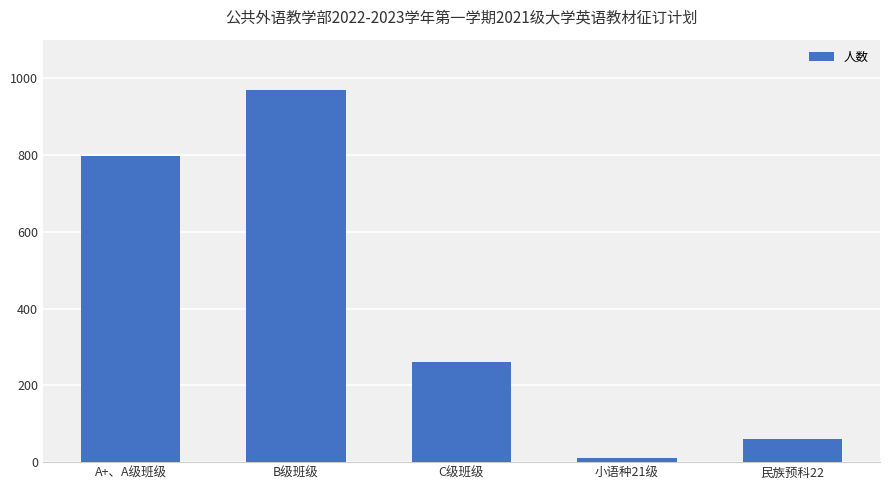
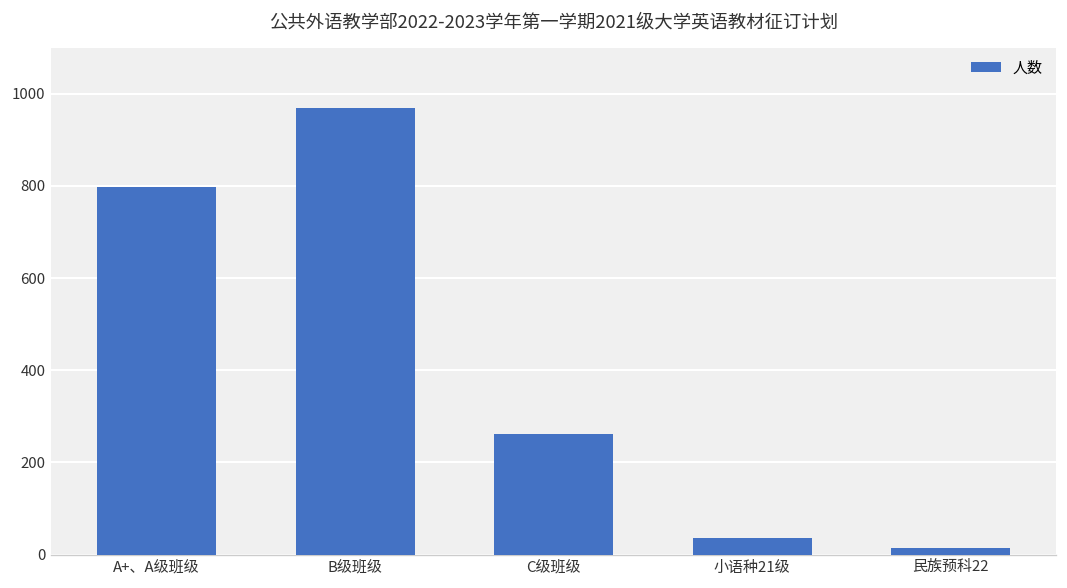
  {
    "A+、A级班级": 800,
    "B级班级": 970,
    "C级班级": 260,
-   "小语种21级": 10,
-   "民族预科22": 60
+   "小语种21级": 40,
+   "民族预科22": 20
  }
